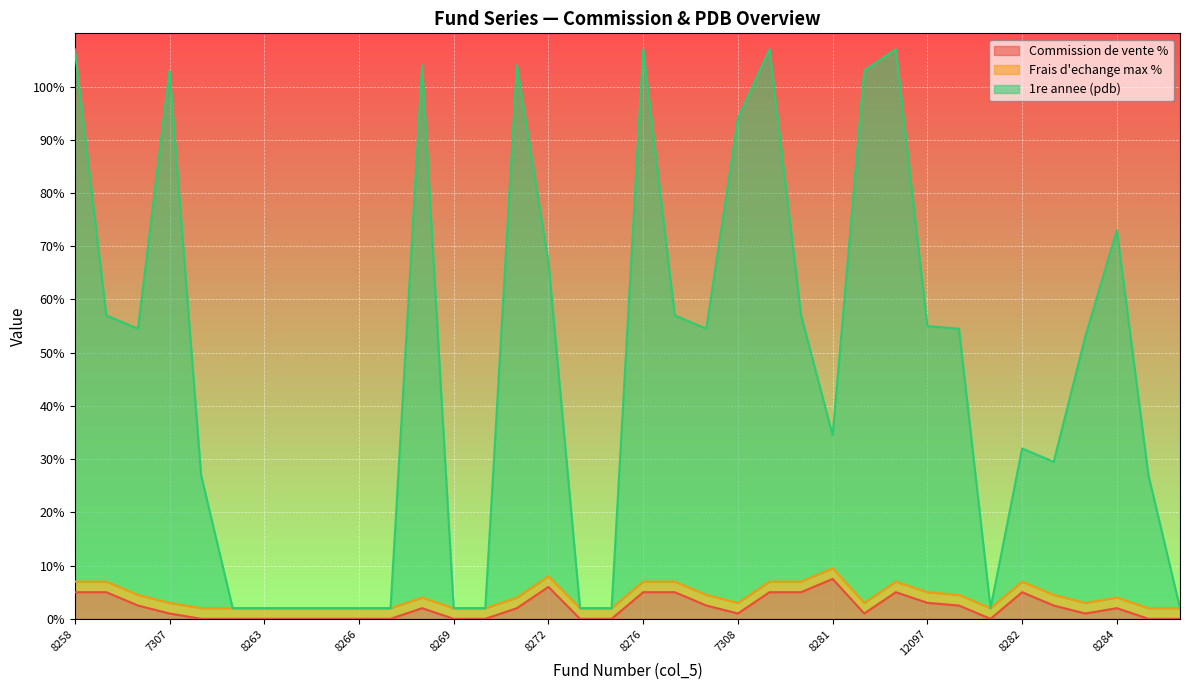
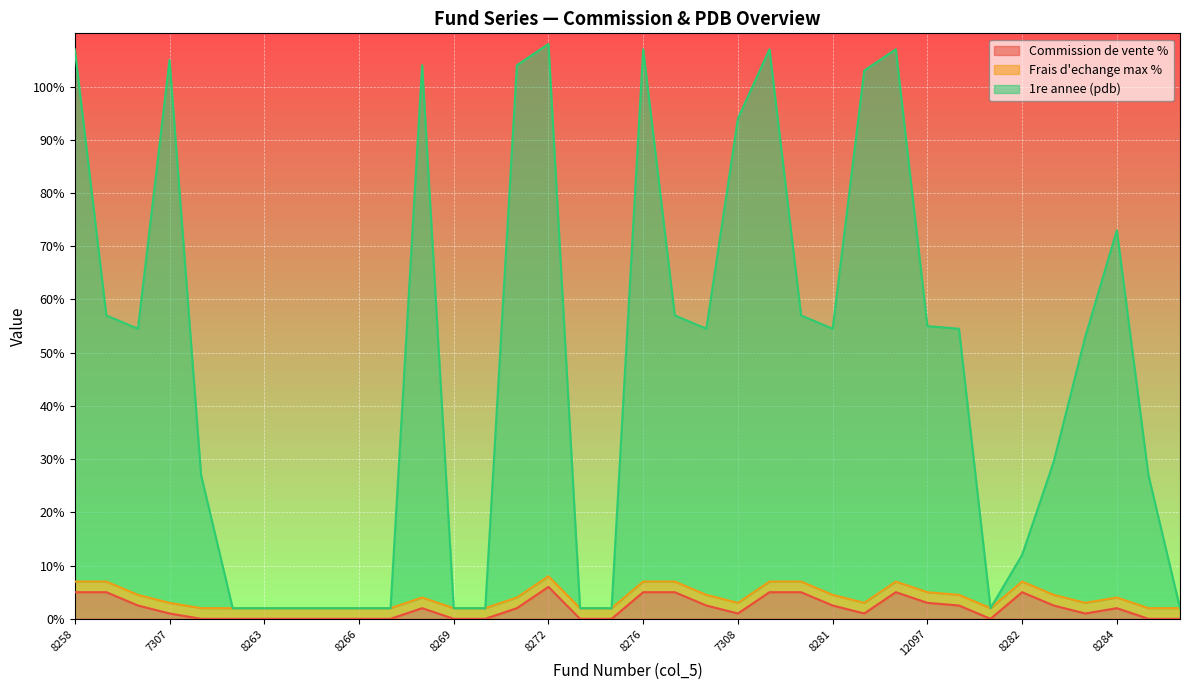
  {
    "Commission de vente %": {
      "8258": "5%",
      "7307": "1%",
      "8263": "0%",
      "8266": "0%",
      "8269": "0%",
      "8272": "6%",
      "8276": "5%",
      "7308": "1%",
-     "8281": "8%",
+     "8281": "3%",
      "12097": "3%",
      "8282": "5%",
      "8284": "2%"
    },
    "Frais d'echange max %": {
      "8258": "2%",
      "7307": "2%",
      "8272": "2%",
      "8276": "2%",
      "7308": "2%",
      "8281": "2%",
      "12097": "2%",
      "8282": "2%",
      "8284": "2%"
    },
    "1re annee (pdb)": {
      "8258": "100%",
-     "7307": "100%",
-     "8272": "59%",
+     "7307": "102%",
+     "8272": "100%",
      "8276": "100%",
      "7308": "91%",
-     "8281": "25%",
+     "8281": "50%",
      "12097": "50%",
-     "8282": "25%",
+     "8282": "5%",
      "8284": "69%"
    }
  }
